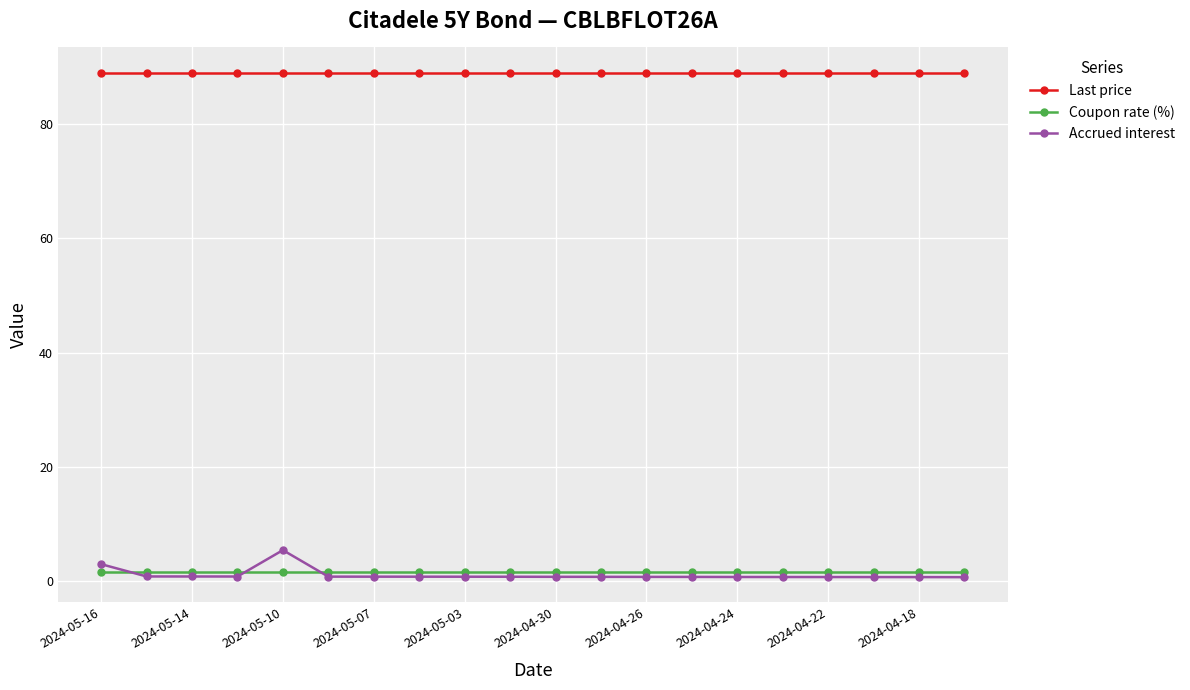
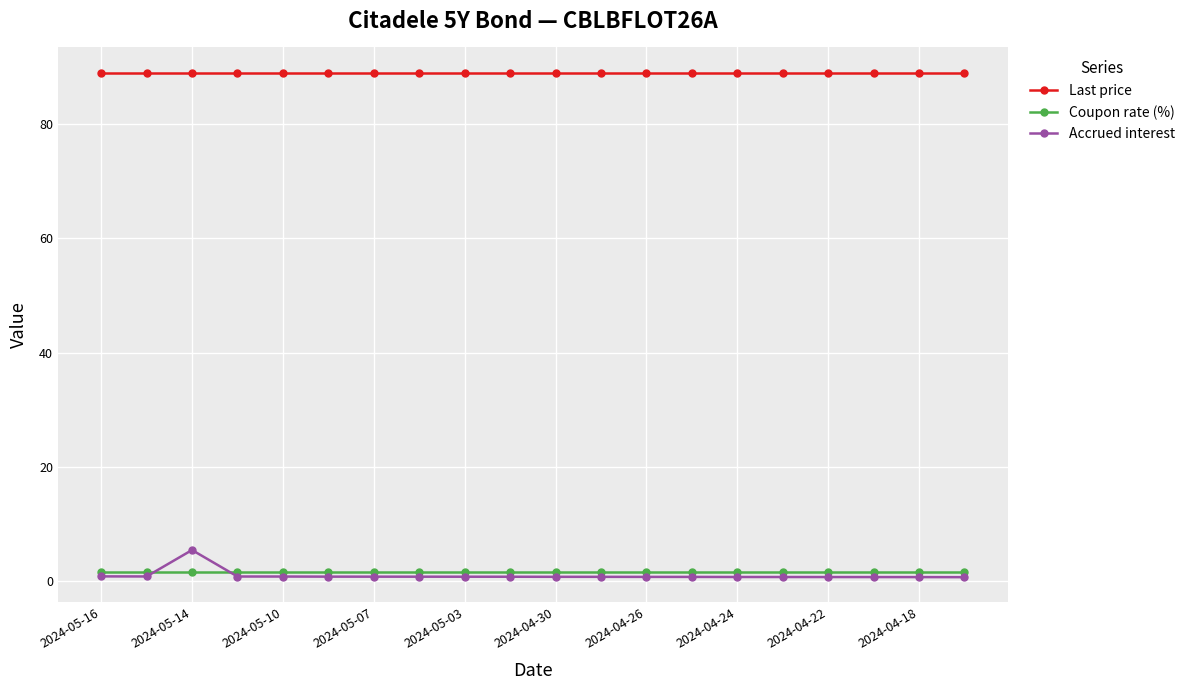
  {
    "Last price": {
      "2024-05-16": 89,
      "2024-05-14": 89,
      "2024-05-10": 89,
      "2024-05-07": 89,
      "2024-05-03": 89,
      "2024-04-30": 89,
      "2024-04-26": 89,
      "2024-04-24": 89,
      "2024-04-22": 89,
      "2024-04-18": 89
    },
    "Coupon rate (%)": {
      "2024-05-16": 2,
      "2024-05-14": 2,
      "2024-05-10": 2,
      "2024-05-07": 2,
      "2024-05-03": 2,
      "2024-04-30": 2,
      "2024-04-26": 2,
      "2024-04-24": 2,
      "2024-04-22": 2,
      "2024-04-18": 2
    },
    "Accrued interest": {
-     "2024-05-16": 3,
-     "2024-05-14": 1,
-     "2024-05-10": 5,
+     "2024-05-16": 1,
+     "2024-05-14": 5,
+     "2024-05-10": 1,
      "2024-05-07": 1,
      "2024-05-03": 1,
      "2024-04-30": 1,
      "2024-04-26": 1,
      "2024-04-24": 1,
      "2024-04-22": 1,
      "2024-04-18": 1
    }
  }
